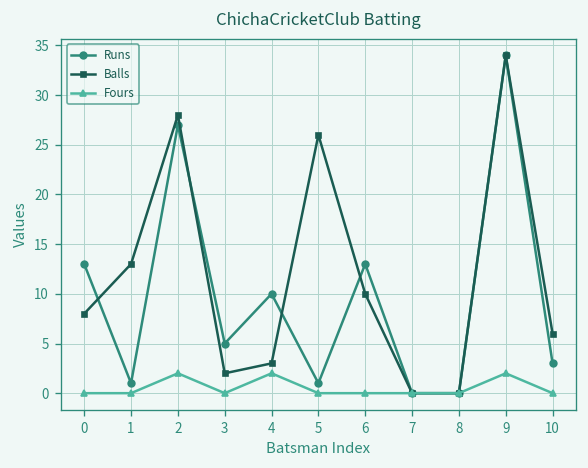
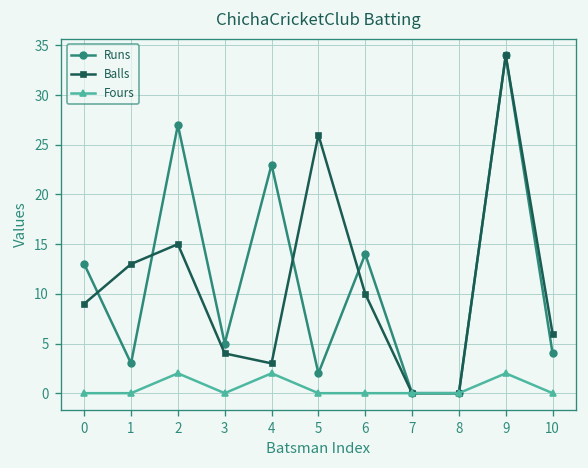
  {
    "Runs": {
      "0": 13,
-     "1": 1,
+     "1": 3,
      "2": 27,
      "3": 5,
-     "4": 10,
-     "5": 1,
-     "6": 13,
-     "10": 3
+     "4": 23,
+     "5": 2,
+     "6": 14,
+     "10": 4
    },
    "Balls": {
-     "0": 8,
+     "0": 9,
      "1": 13,
-     "2": 28,
-     "3": 2,
+     "2": 15,
+     "3": 4,
      "4": 3,
      "5": 26,
      "6": 10,
      "10": 6
    },
    "Fours": {
      "0": 0,
      "1": 0,
      "2": 2,
      "3": 0,
      "4": 2,
      "5": 0,
      "6": 0,
      "9": 2,
      "10": 0
    }
  }
